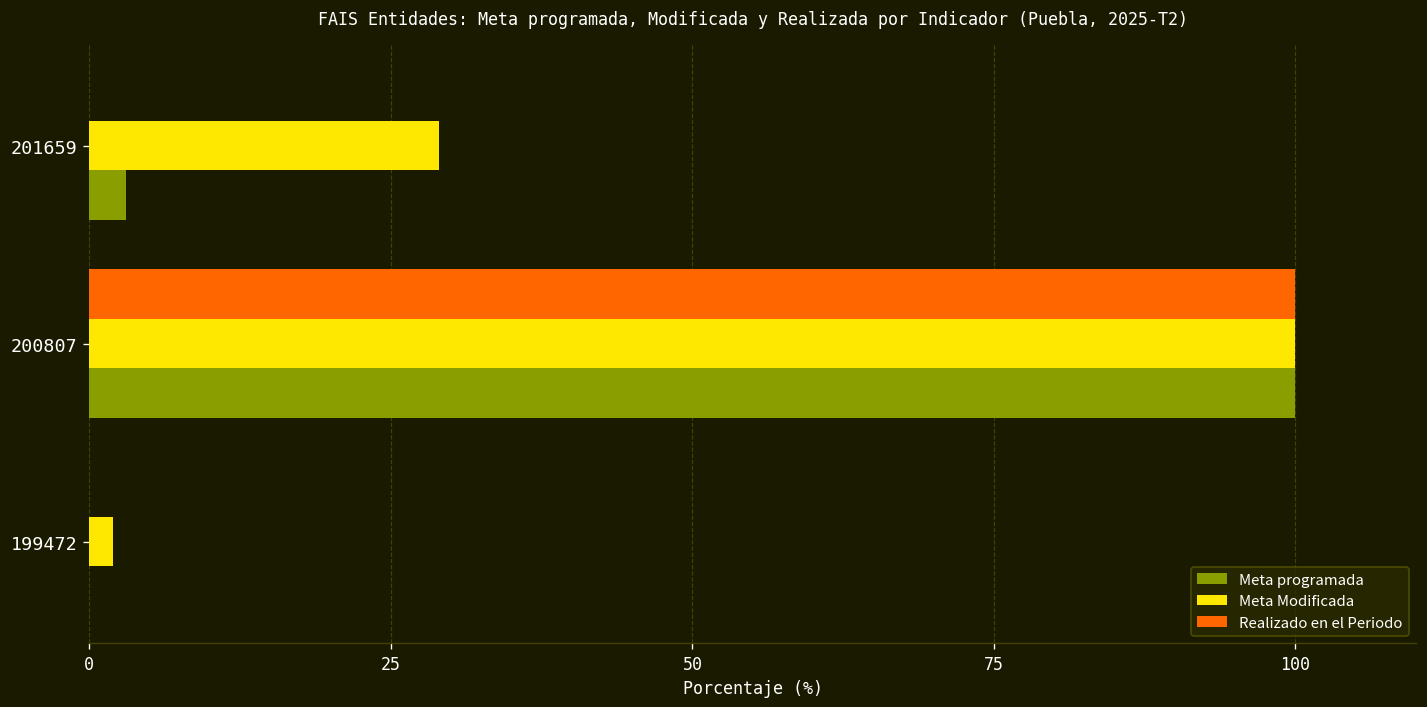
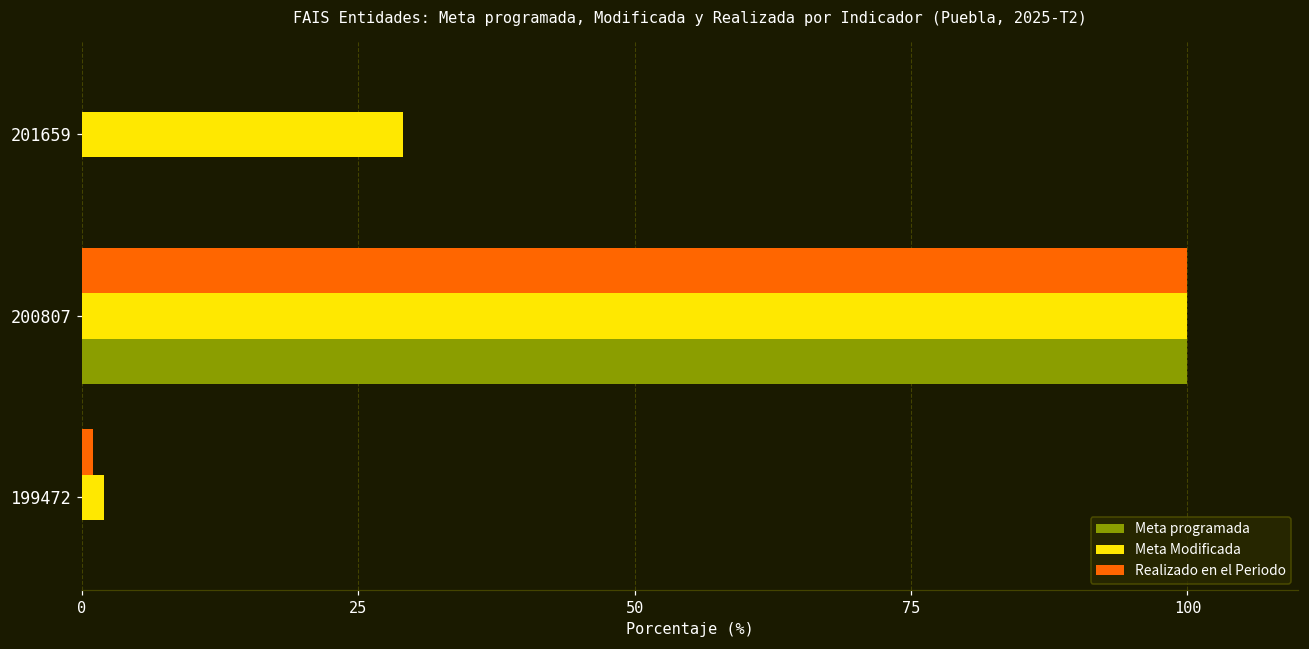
  {
    "Meta programada": {
-     "201659": 3,
+     "201659": 0,
      "200807": 100,
      "199472": 0
    },
    "Meta Modificada": {
      "201659": 29,
      "200807": 100,
      "199472": 2
    },
    "Realizado en el Periodo": {
      "201659": 0,
      "200807": 100,
-     "199472": 0
+     "199472": 1
    }
  }
